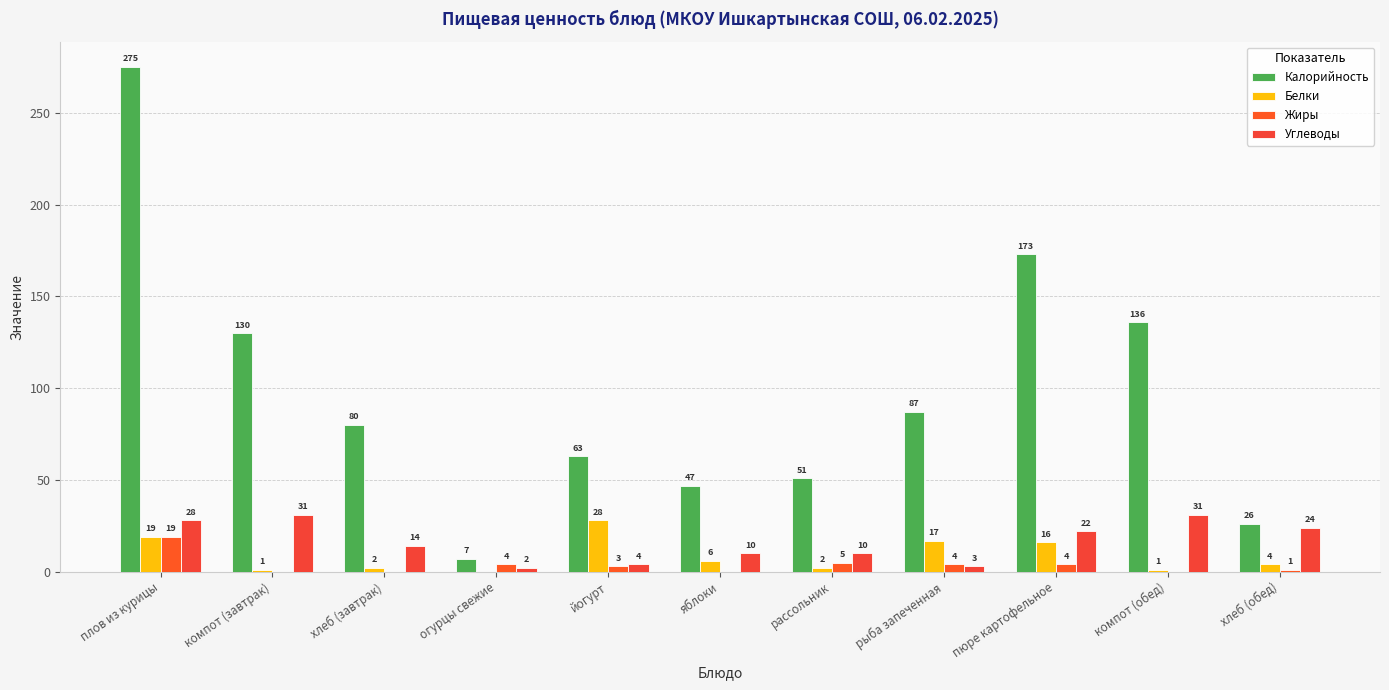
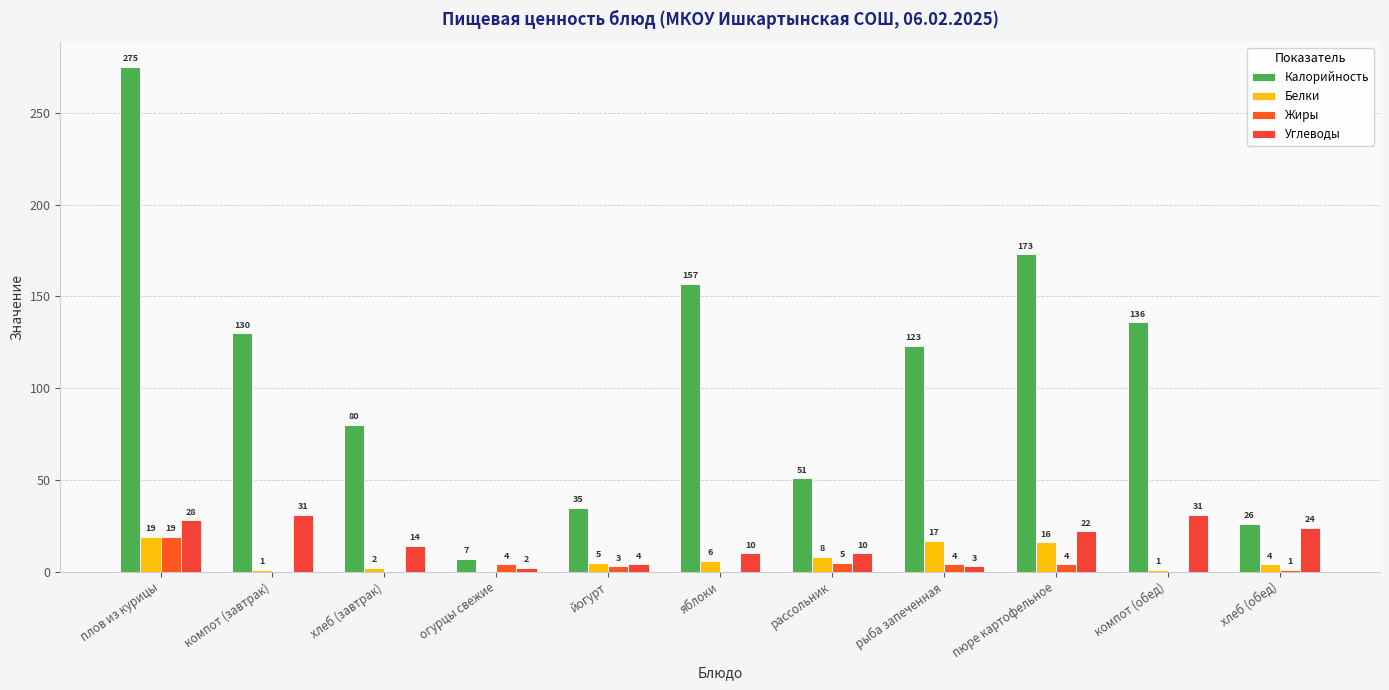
  {
    "Калорийность": {
      "плов из курицы": 275,
      "компот (завтрак)": 130,
      "хлеб (завтрак)": 80,
      "огурцы свежие": 7,
-     "йогурт": 63,
-     "яблоки": 47,
+     "йогурт": 35,
+     "яблоки": 157,
      "рассольник": 51,
-     "рыба запеченная": 87,
+     "рыба запеченная": 123,
      "пюре картофельное": 173,
      "компот (обед)": 136,
      "хлеб (обед)": 26
    },
    "Белки": {
      "плов из курицы": 19,
      "компот (завтрак)": 1,
      "хлеб (завтрак)": 2,
-     "йогурт": 28,
+     "йогурт": 5,
      "яблоки": 6,
-     "рассольник": 2,
+     "рассольник": 8,
      "рыба запеченная": 17,
      "пюре картофельное": 16,
      "компот (обед)": 1,
      "хлеб (обед)": 4
    }
  }
